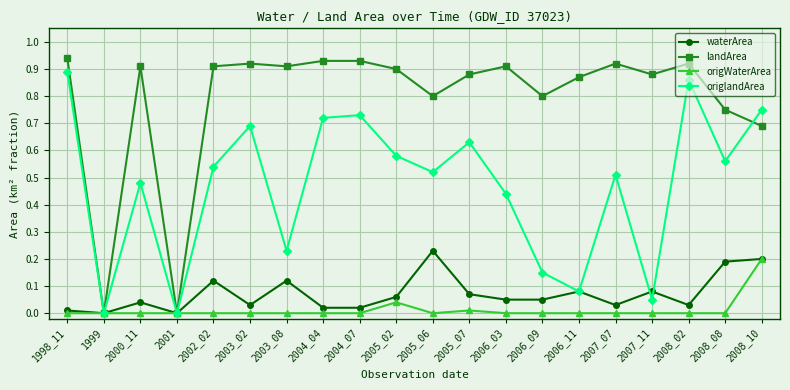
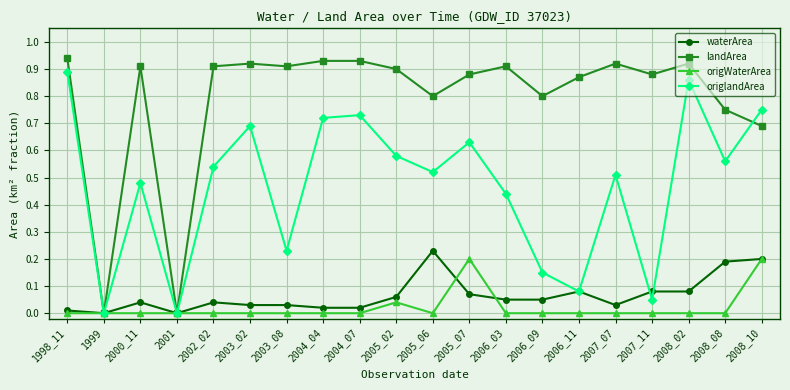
  {
    "waterArea": {
      "1998_11": 0.01,
      "2000_11": 0.04,
-     "2002_02": 0.12,
+     "2002_02": 0.04,
      "2003_02": 0.03,
-     "2003_08": 0.12,
+     "2003_08": 0.03,
      "2004_04": 0.02,
      "2004_07": 0.02,
      "2005_02": 0.06,
      "2005_06": 0.23,
      "2005_07": 0.07,
      "2006_03": 0.05,
      "2006_09": 0.05,
      "2007_07": 0.03,
      "2007_11": 0.08,
-     "2008_02": 0.03,
+     "2008_02": 0.08,
      "2008_08": 0.19
    },
    "landArea": {
      "1998_11": 0.94,
      "2000_11": 0.91,
      "2002_02": 0.91,
      "2003_02": 0.92,
      "2003_08": 0.91,
      "2004_04": 0.93,
      "2004_07": 0.93,
      "2005_02": 0.90,
      "2005_06": 0.80,
      "2005_07": 0.88,
      "2006_03": 0.91,
      "2006_09": 0.80,
      "2006_11": 0.87,
      "2007_07": 0.92,
      "2007_11": 0.88,
      "2008_08": 0.75,
      "2008_10": 0.69
    },
    "origWaterArea": {
      "1998_11": 0.00,
      "2000_11": 0.00,
      "2002_02": 0.00,
      "2003_02": 0.00,
      "2003_08": 0.00,
      "2004_04": 0.00,
      "2004_07": 0.00,
      "2005_02": 0.04,
      "2005_06": 0.00,
-     "2005_07": 0.01,
+     "2005_07": 0.20,
      "2006_03": 0.00,
      "2006_09": 0.00,
      "2006_11": 0.00,
      "2007_07": 0.00,
      "2007_11": 0.00,
      "2008_02": 0.00,
      "2008_08": 0.00
    },
    "origlandArea": {
      "1998_11": 0.89,
      "2000_11": 0.48,
      "2002_02": 0.54,
      "2003_02": 0.69,
      "2003_08": 0.23,
      "2004_04": 0.72,
      "2004_07": 0.73,
      "2005_02": 0.58,
      "2005_06": 0.52,
      "2005_07": 0.63,
      "2006_03": 0.44,
      "2006_09": 0.15,
      "2007_07": 0.51,
      "2007_11": 0.05,
      "2008_08": 0.56,
      "2008_10": 0.75
    }
  }
